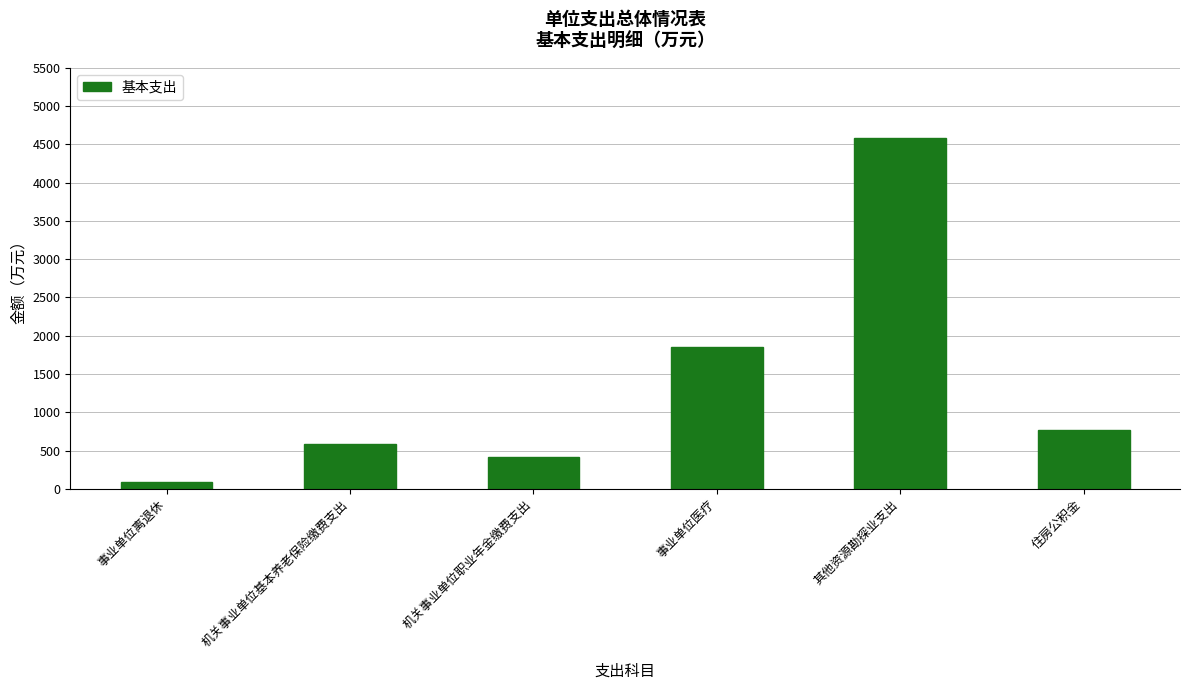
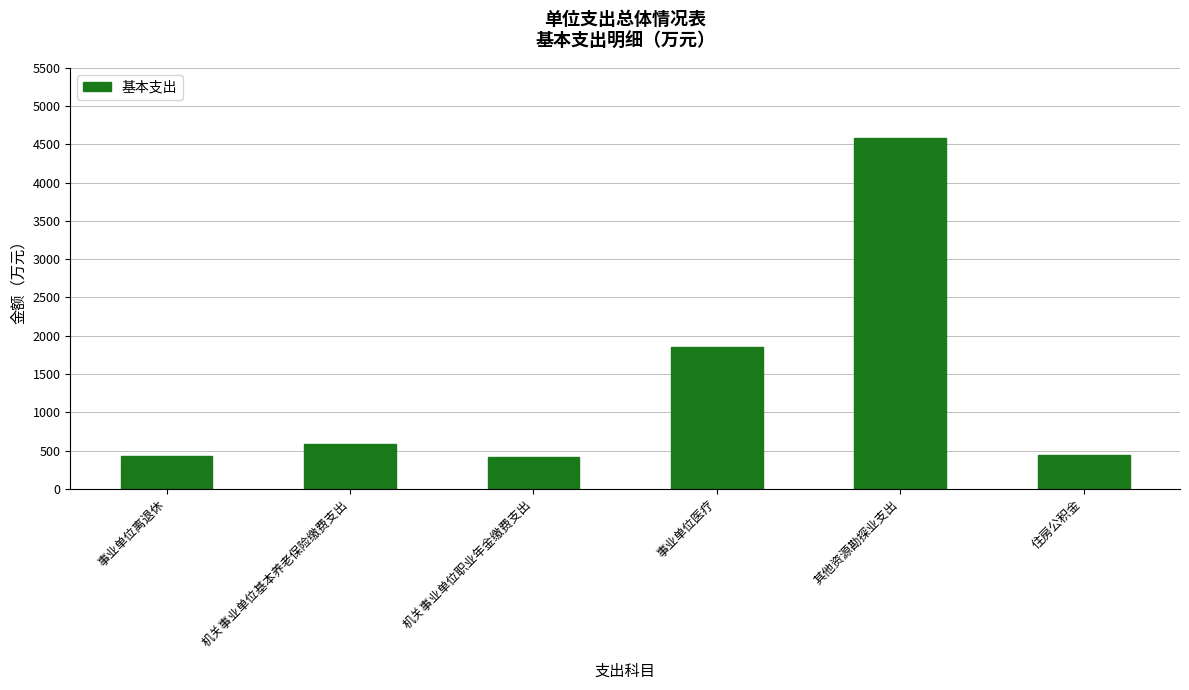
  {
-   "事业单位离退休": 100,
+   "事业单位离退休": 400,
    "机关事业单位基本养老保险缴费支出": 600,
    "机关事业单位职业年金缴费支出": 400,
    "事业单位医疗": 1900,
    "其他资源勘探业支出": 4600,
-   "住房公积金": 800
+   "住房公积金": 400
  }
